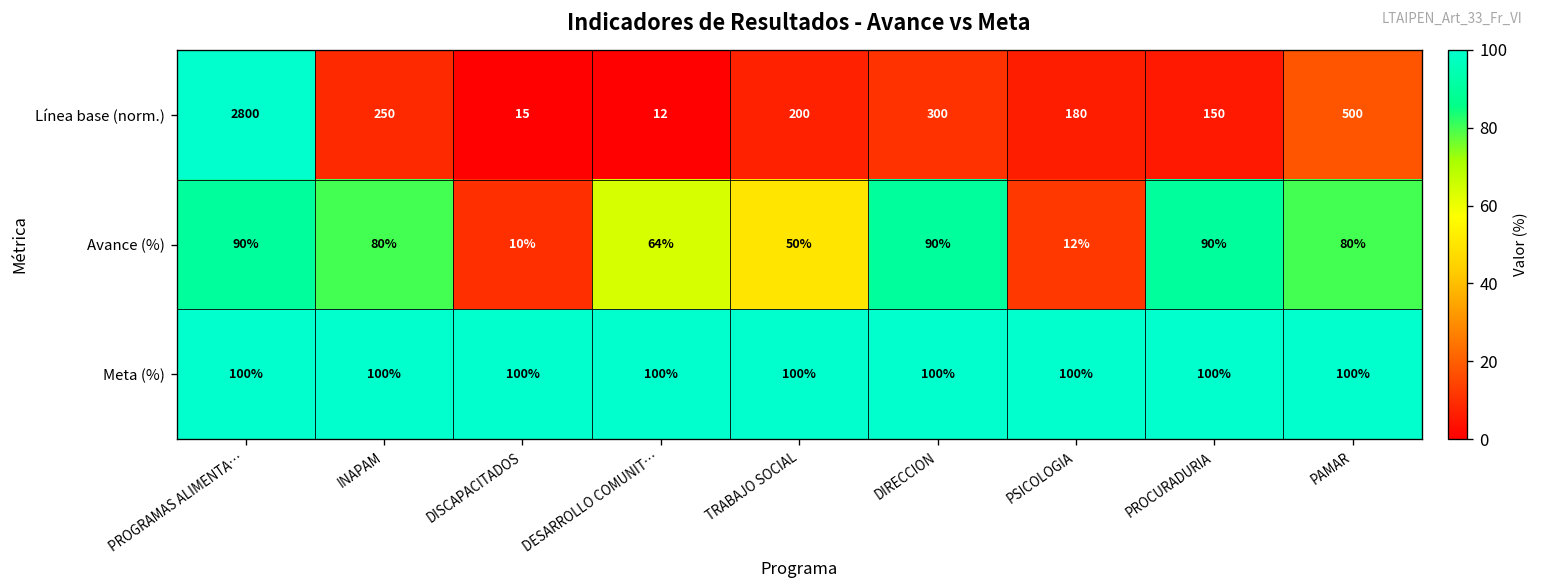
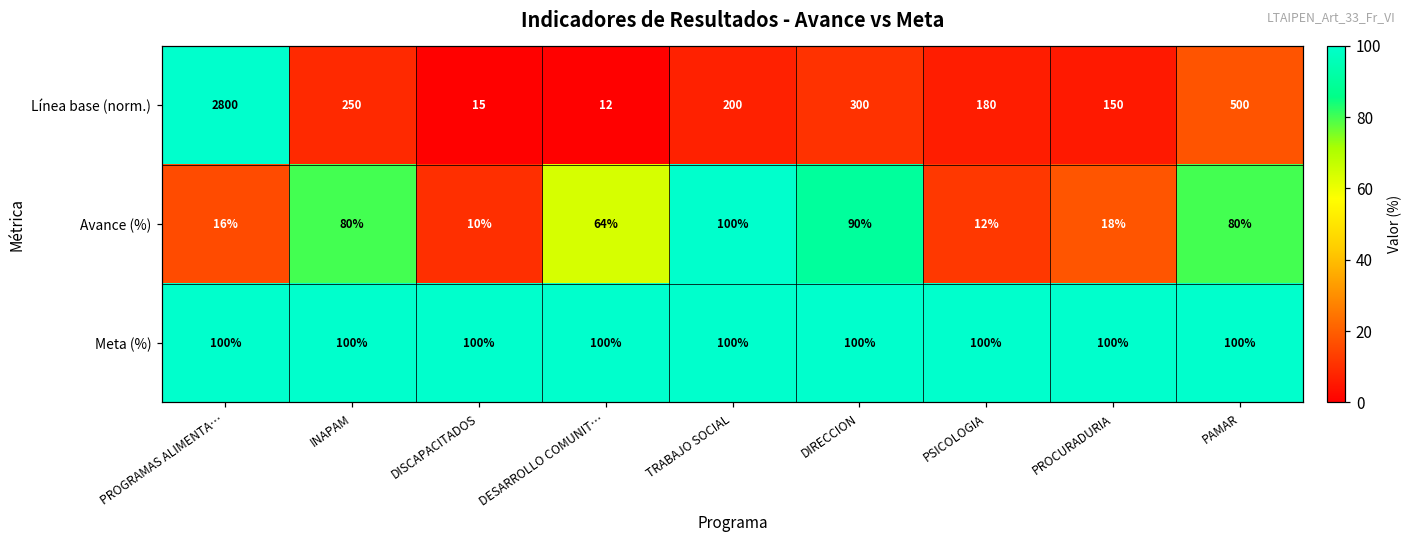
  {
    "Línea base (norm.)": {
      "PROGRAMAS ALIMENTA…": "2800",
      "INAPAM": "250",
      "DISCAPACITADOS": "15",
      "DESARROLLO COMUNIT…": "12",
      "TRABAJO SOCIAL": "200",
      "DIRECCION": "300",
      "PSICOLOGIA": "180",
      "PROCURADURIA": "150",
      "PAMAR": "500"
    },
    "Avance (%)": {
-     "PROGRAMAS ALIMENTA…": "90%",
+     "PROGRAMAS ALIMENTA…": "16%",
      "INAPAM": "80%",
      "DISCAPACITADOS": "10%",
      "DESARROLLO COMUNIT…": "64%",
-     "TRABAJO SOCIAL": "50%",
+     "TRABAJO SOCIAL": "100%",
      "DIRECCION": "90%",
      "PSICOLOGIA": "12%",
-     "PROCURADURIA": "90%",
+     "PROCURADURIA": "18%",
      "PAMAR": "80%"
    },
    "Meta (%)": {
      "PROGRAMAS ALIMENTA…": "100%",
      "INAPAM": "100%",
      "DISCAPACITADOS": "100%",
      "DESARROLLO COMUNIT…": "100%",
      "TRABAJO SOCIAL": "100%",
      "DIRECCION": "100%",
      "PSICOLOGIA": "100%",
      "PROCURADURIA": "100%",
      "PAMAR": "100%"
    }
  }
